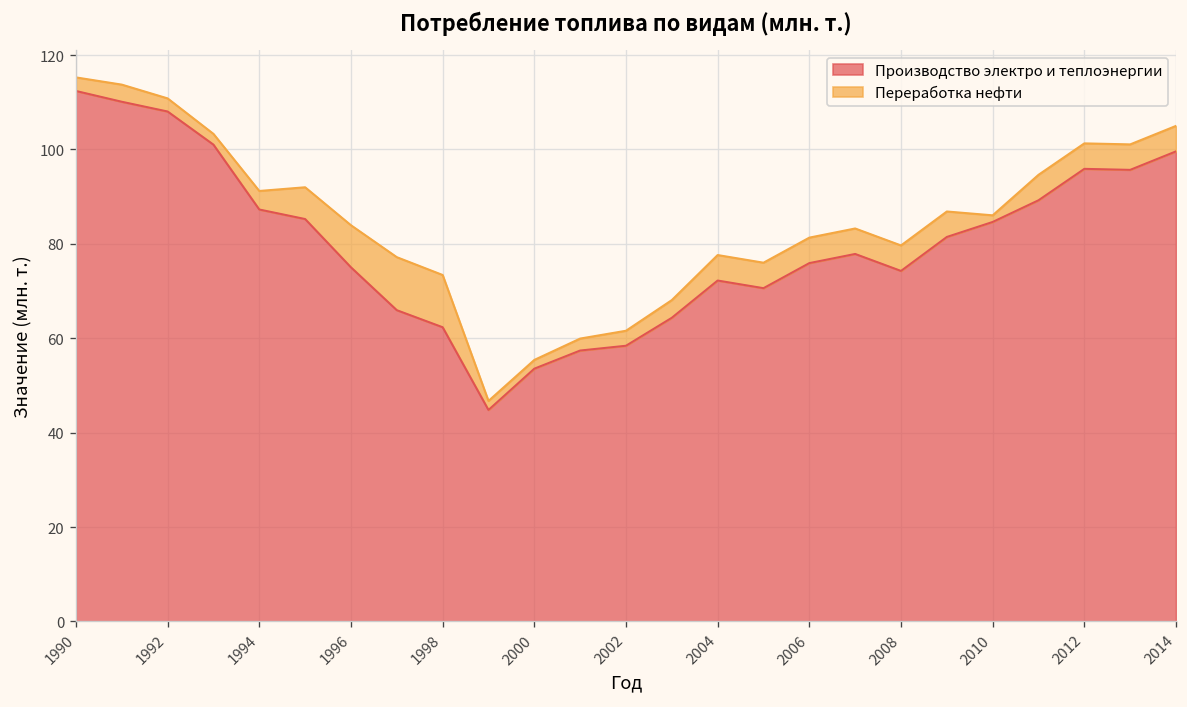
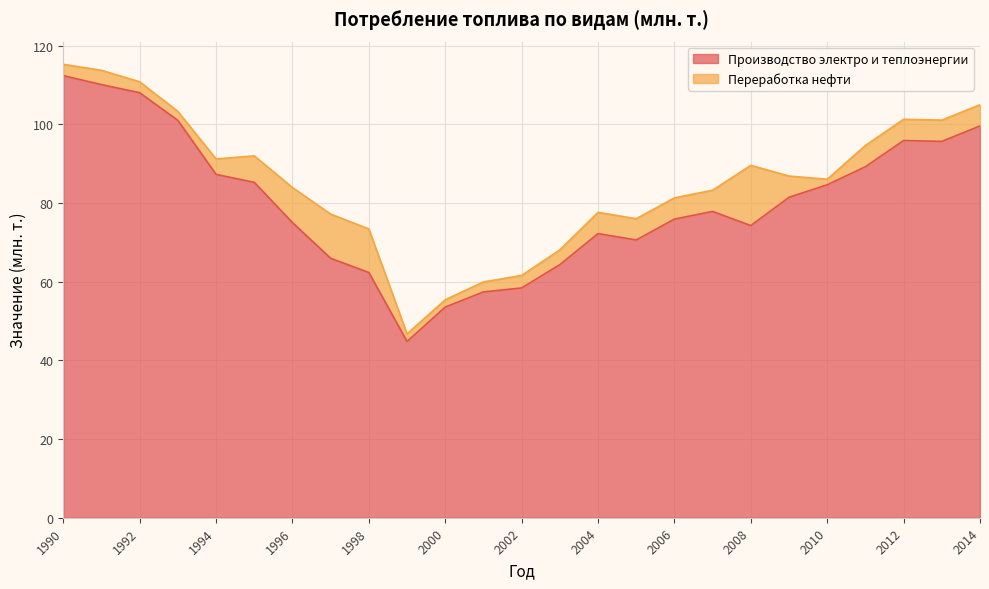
  {
    "Производство электро и теплоэнергии": {
      "1990": 112,
      "1992": 108,
      "1994": 87,
      "1996": 75,
      "1998": 62,
      "2000": 54,
      "2002": 58,
      "2004": 72,
      "2006": 76,
      "2008": 74,
      "2010": 85,
      "2012": 96,
      "2014": 100
    },
    "Переработка нефти": {
      "1990": 3,
      "1992": 3,
      "1994": 4,
      "1996": 9,
      "1998": 11,
      "2000": 2,
      "2002": 3,
      "2004": 5,
      "2006": 5,
-     "2008": 5,
+     "2008": 15,
      "2010": 1,
      "2012": 5,
      "2014": 5
    }
  }
